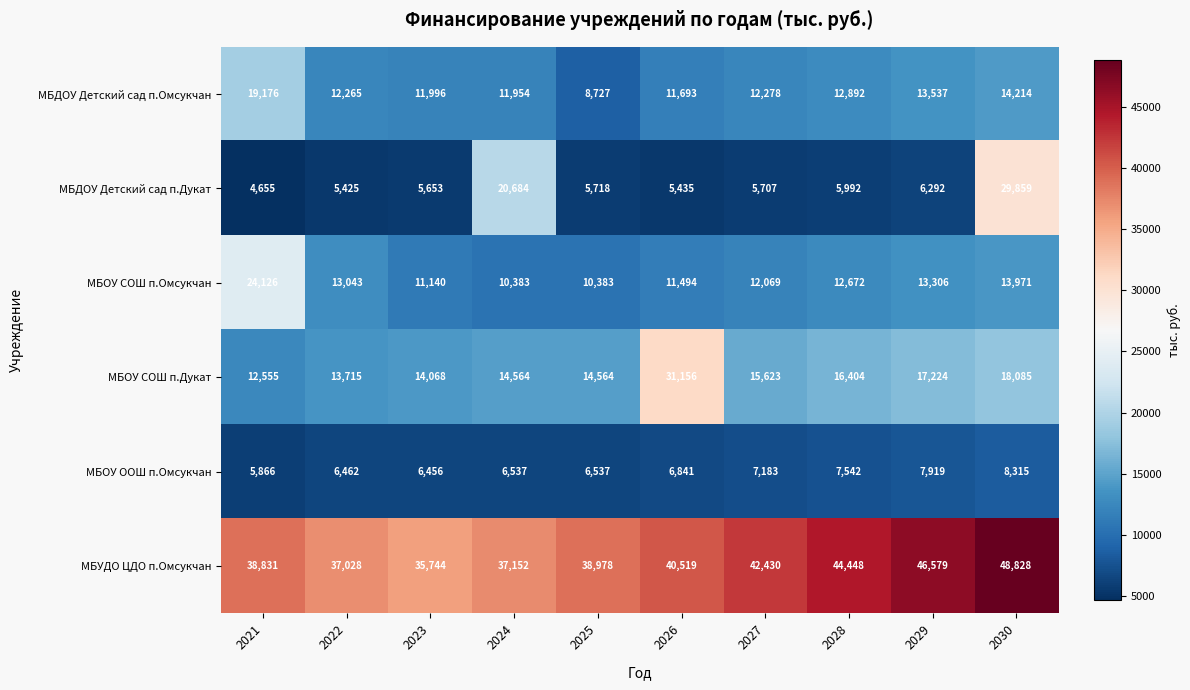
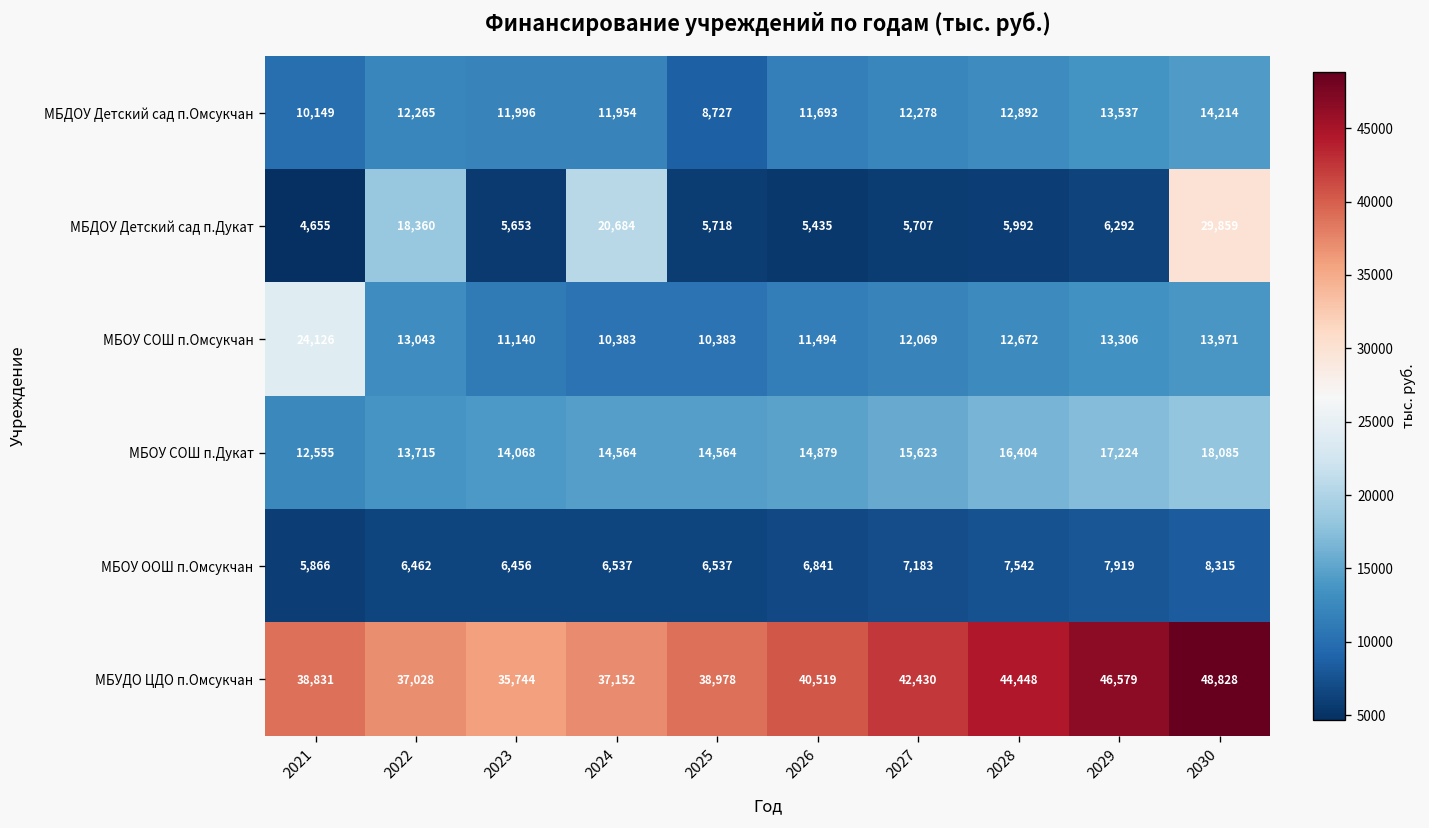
  {
    "МБДОУ Детский сад п.Омсукчан": {
-     "2021": "19,176",
+     "2021": "10,149",
      "2022": "12,265",
      "2023": "11,996",
      "2024": "11,954",
      "2025": "8,727",
      "2026": "11,693",
      "2027": "12,278",
      "2028": "12,892",
      "2029": "13,537",
      "2030": "14,214"
    },
    "МБДОУ Детский сад п.Дукат": {
      "2021": "4,655",
-     "2022": "5,425",
+     "2022": "18,360",
      "2023": "5,653",
      "2024": "20,684",
      "2025": "5,718",
      "2026": "5,435",
      "2027": "5,707",
      "2028": "5,992",
      "2029": "6,292"
    },
    "МБОУ СОШ п.Омсукчан": {
      "2022": "13,043",
      "2023": "11,140",
      "2024": "10,383",
      "2025": "10,383",
      "2026": "11,494",
      "2027": "12,069",
      "2028": "12,672",
      "2029": "13,306",
      "2030": "13,971"
    },
    "МБОУ СОШ п.Дукат": {
      "2021": "12,555",
      "2022": "13,715",
      "2023": "14,068",
      "2024": "14,564",
      "2025": "14,564",
-     "2026": "31,156",
+     "2026": "14,879",
      "2027": "15,623",
      "2028": "16,404",
      "2029": "17,224",
      "2030": "18,085"
    },
    "МБОУ ООШ п.Омсукчан": {
      "2021": "5,866",
      "2022": "6,462",
      "2023": "6,456",
      "2024": "6,537",
      "2025": "6,537",
      "2026": "6,841",
      "2027": "7,183",
      "2028": "7,542",
      "2029": "7,919",
      "2030": "8,315"
    },
    "МБУДО ЦДО п.Омсукчан": {
      "2021": "38,831",
      "2022": "37,028",
      "2023": "35,744",
      "2024": "37,152",
      "2025": "38,978",
      "2026": "40,519",
      "2027": "42,430",
      "2028": "44,448",
      "2029": "46,579",
      "2030": "48,828"
    }
  }
